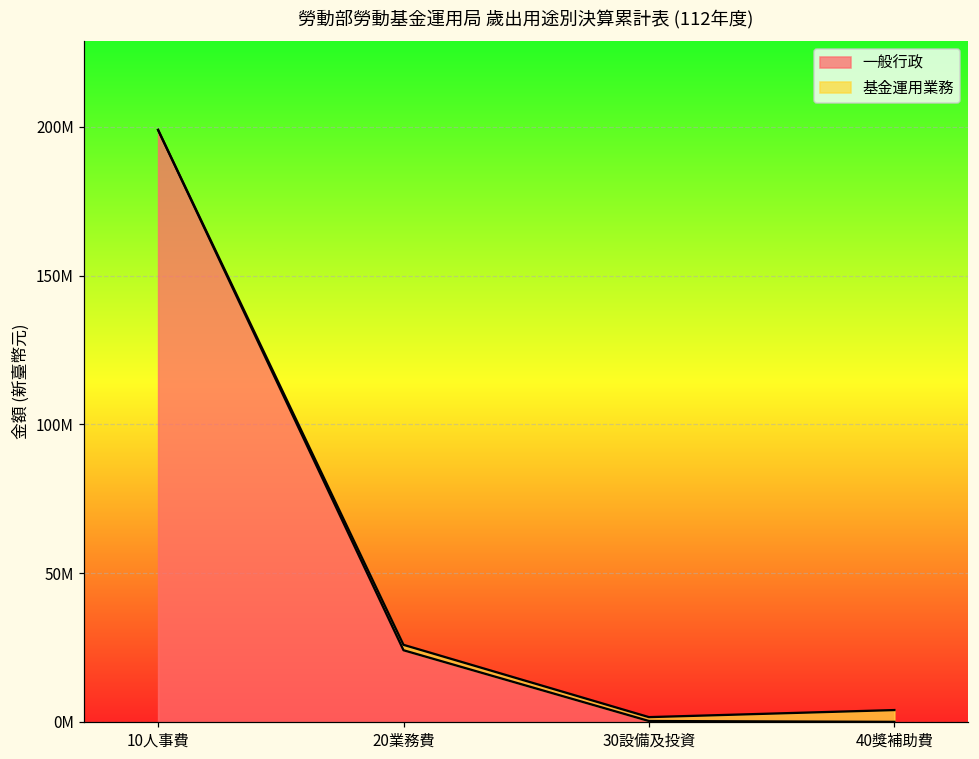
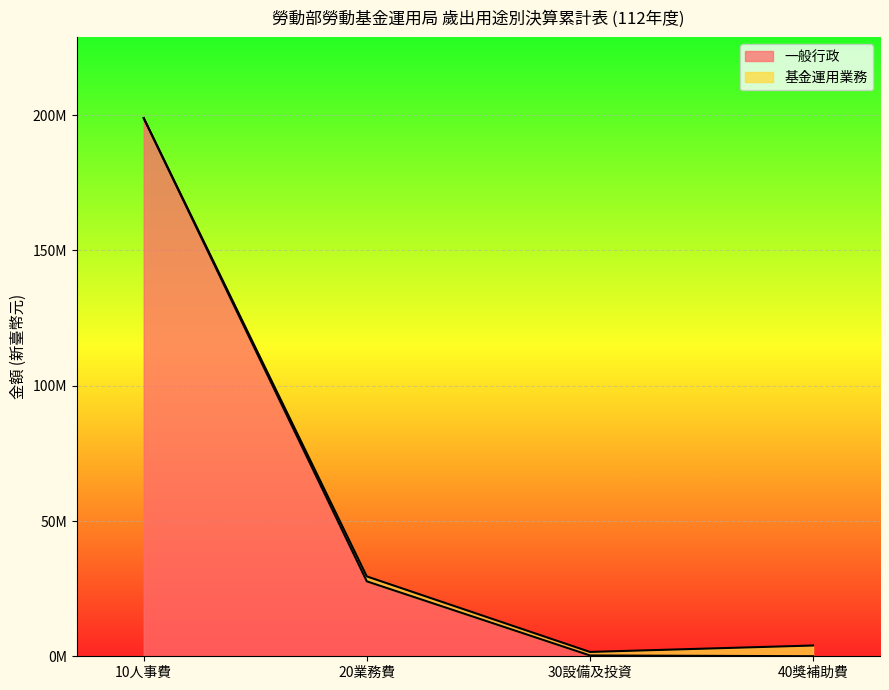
  {
    "一般行政": {
-     "20業務費": 24000000,
+     "20業務費": 28000000,
      "30設備及投資": 0,
      "40獎補助費": 0
    },
    "基金運用業務": {
      "20業務費": 2000000,
      "30設備及投資": 1000000,
      "40獎補助費": 4000000
    }
  }
